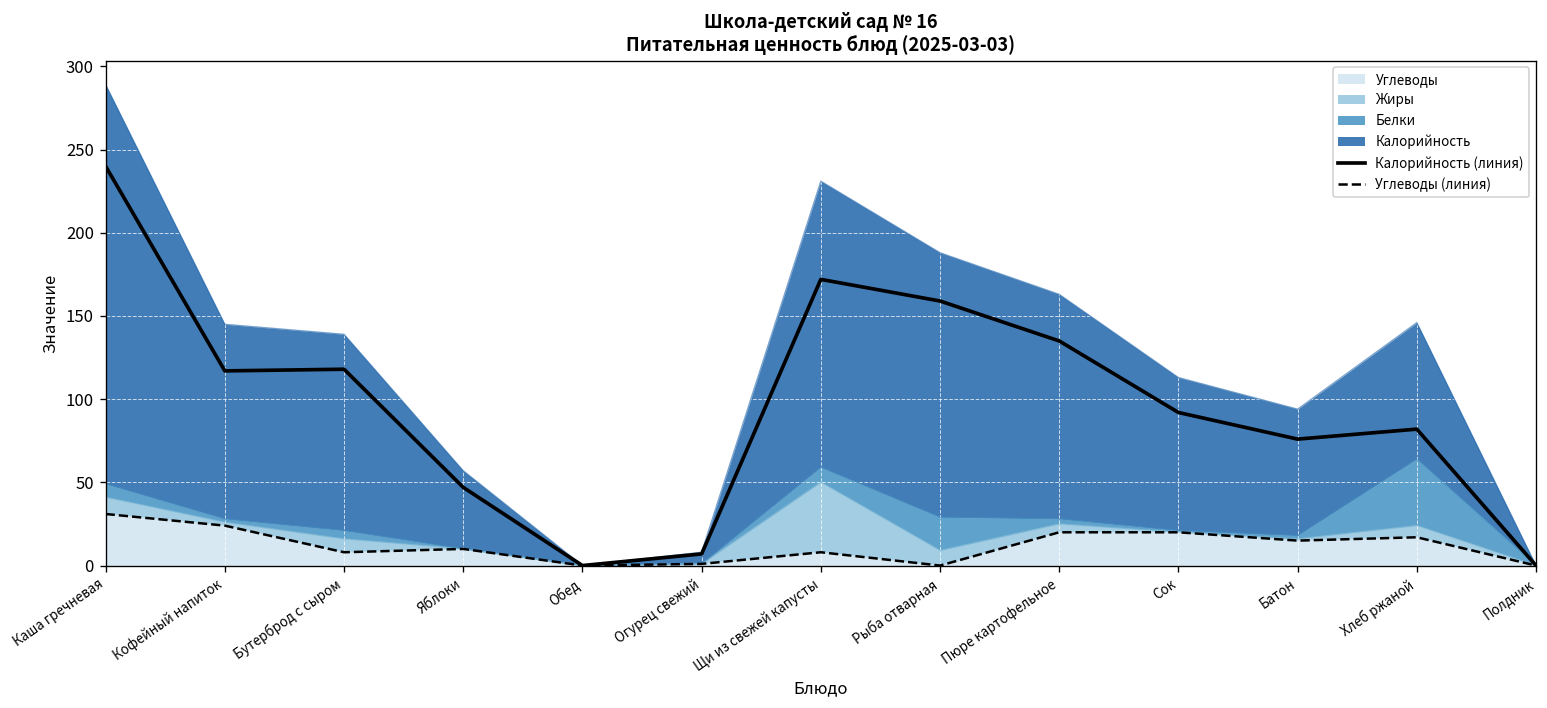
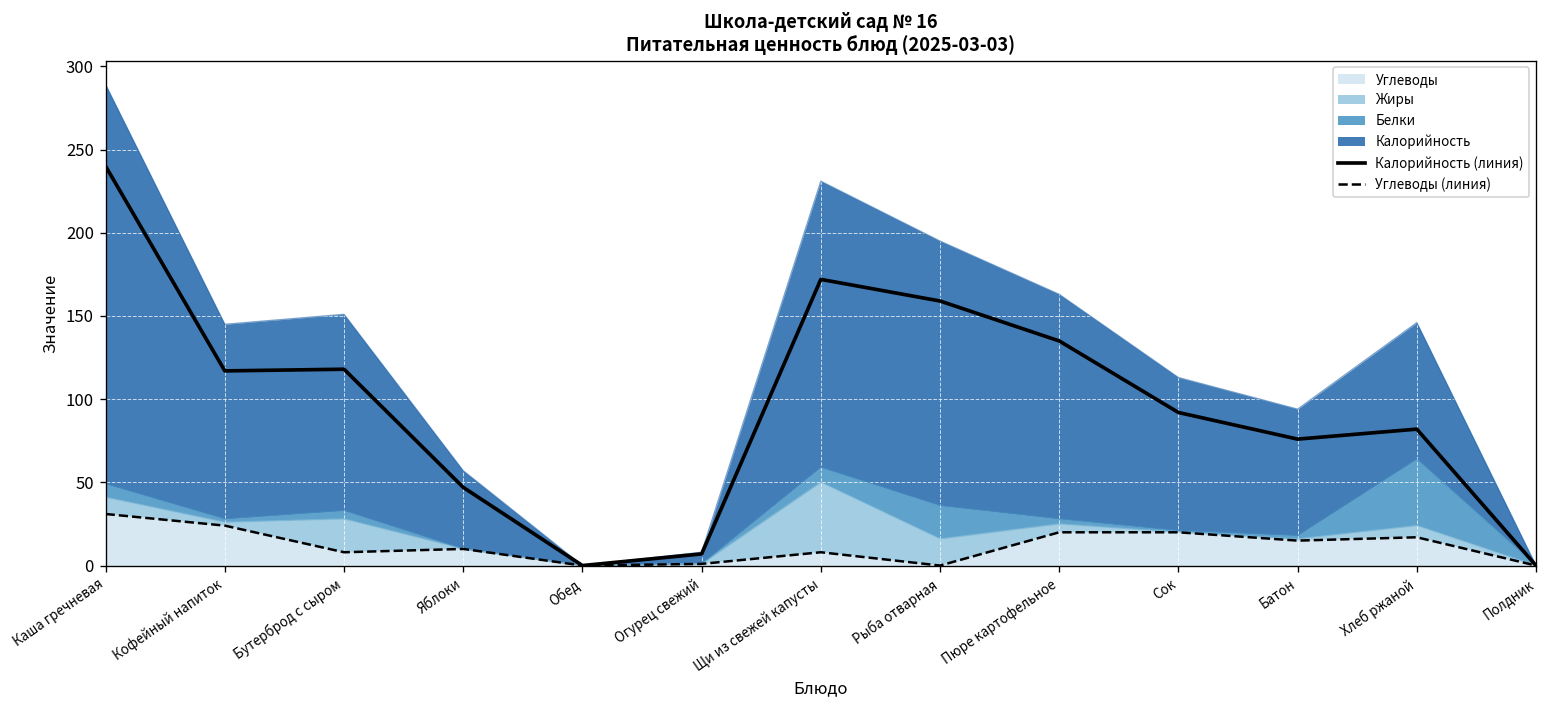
  {
    "Углеводы": {
      "Каша гречневая": 31,
      "Кофейный напиток": 24,
      "Бутерброд с сыром": 8,
      "Щи из свежей капусты": 8,
      "Рыба отварная": 0,
      "Пюре картофельное": 20,
      "Хлеб ржаной": 17
    },
    "Жиры": {
      "Каша гречневая": 10,
      "Кофейный напиток": 2,
-     "Бутерброд с сыром": 8,
+     "Бутерброд с сыром": 20,
      "Щи из свежей капусты": 42,
-     "Рыба отварная": 9,
+     "Рыба отварная": 16,
      "Пюре картофельное": 5,
      "Хлеб ржаной": 7
    },
    "Белки": {
      "Каша гречневая": 8,
      "Кофейный напиток": 2,
      "Бутерброд с сыром": 5,
      "Щи из свежей капусты": 9,
      "Рыба отварная": 20,
      "Пюре картофельное": 3,
      "Батон": 2,
      "Хлеб ржаной": 40
    },
    "Калорийность": {
      "Каша гречневая": 240,
      "Кофейный напиток": 117,
      "Бутерброд с сыром": 118,
      "Яблоки": 47,
      "Щи из свежей капусты": 172,
      "Рыба отварная": 159,
      "Пюре картофельное": 135,
      "Сок": 92,
      "Батон": 76,
      "Хлеб ржаной": 82
    },
    "Калорийность (линия)": {
      "Каша гречневая": 240,
      "Кофейный напиток": 117,
      "Бутерброд с сыром": 118,
      "Яблоки": 47,
      "Щи из свежей капусты": 172,
      "Рыба отварная": 159,
      "Пюре картофельное": 135,
      "Сок": 92,
      "Батон": 76,
      "Хлеб ржаной": 82
    }
  }
